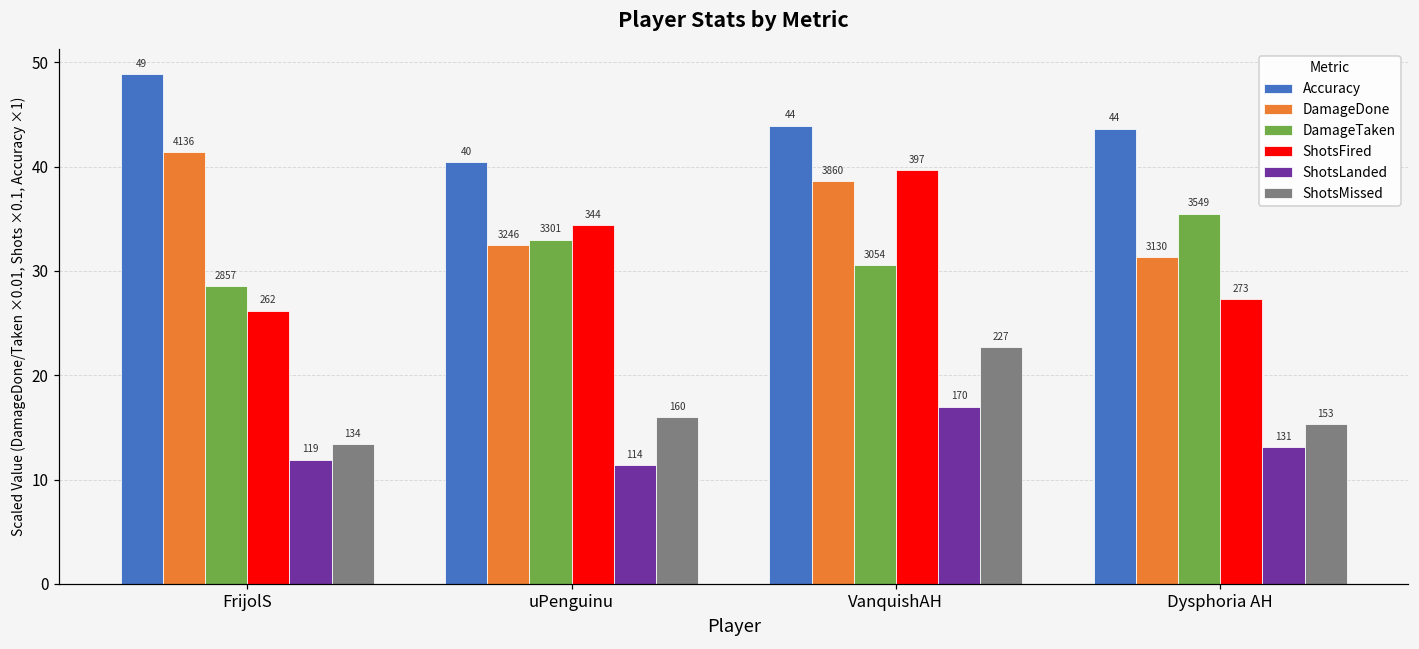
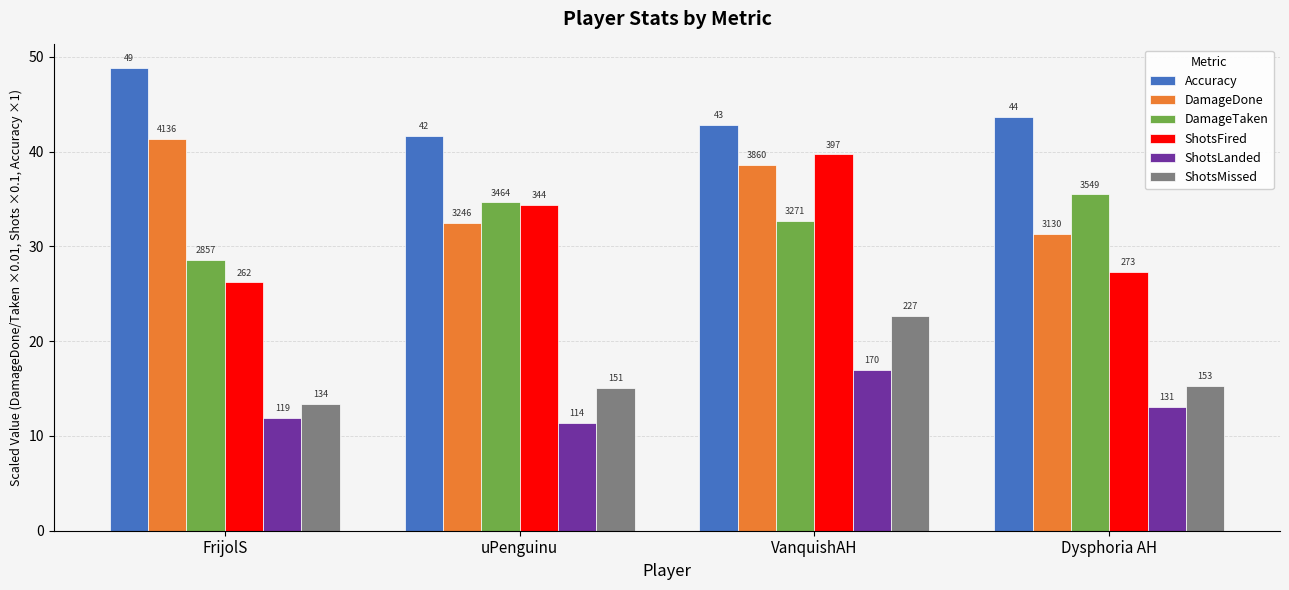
  {
    "Accuracy": {
      "FrijolS": 49,
-     "uPenguinu": 40,
-     "VanquishAH": 44,
+     "uPenguinu": 42,
+     "VanquishAH": 43,
      "Dysphoria AH": 44
    },
    "DamageTaken": {
-     "uPenguinu": 3301,
-     "VanquishAH": 3054
+     "uPenguinu": 3464,
+     "VanquishAH": 3271
    },
    "ShotsMissed": {
-     "uPenguinu": 160
+     "uPenguinu": 151
    }
  }
